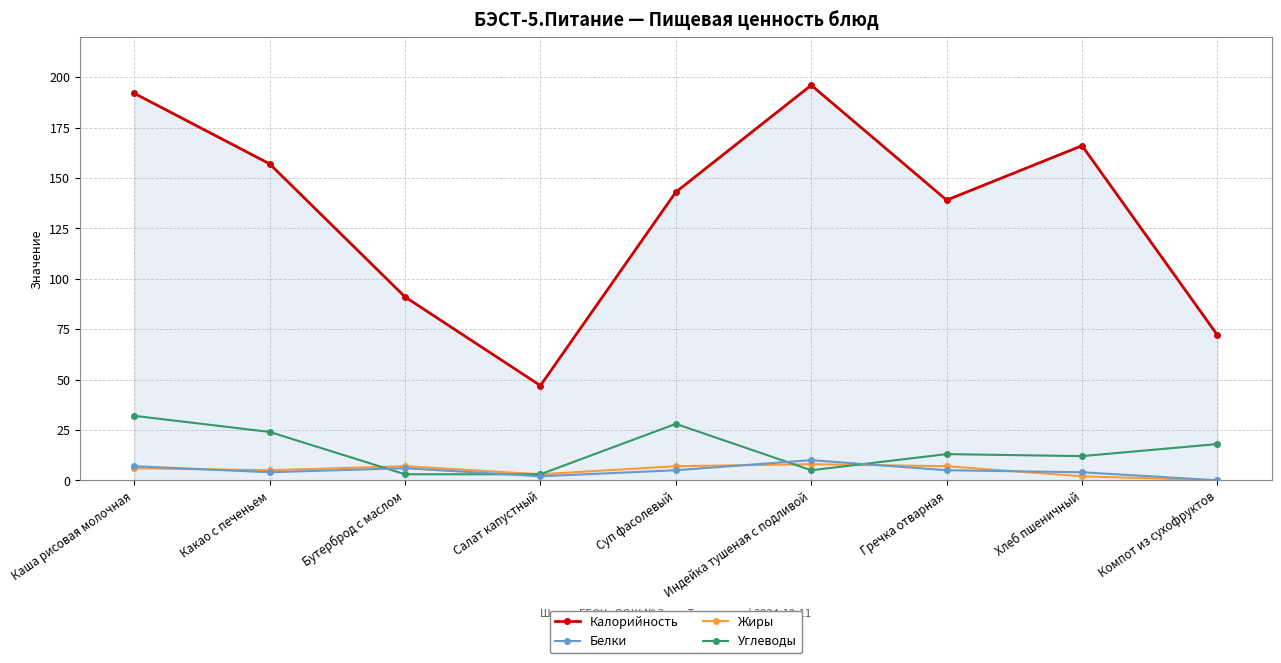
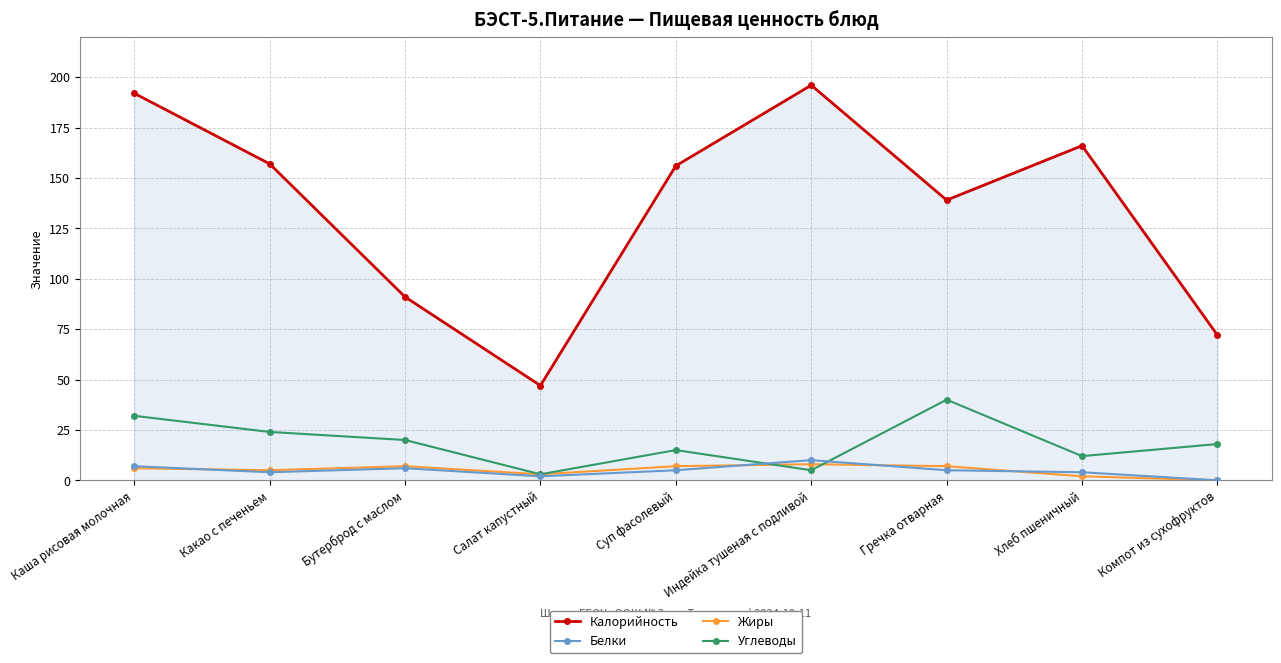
  {
    "Калорийность": {
      "Каша рисовая молочная": 192,
      "Какао с печеньем": 157,
      "Бутерброд с маслом": 91,
      "Салат капустный": 47,
-     "Суп фасолевый": 143,
+     "Суп фасолевый": 156,
      "Индейка тушеная с подливой": 196,
      "Гречка отварная": 139,
      "Хлеб пшеничный": 166,
      "Компот из сухофруктов": 72
    },
    "Белки": {
      "Суп фасолевый": 5,
      "Индейка тушеная с подливой": 10,
      "Гречка отварная": 5,
      "Хлеб пшеничный": 4
    },
    "Жиры": {
      "Суп фасолевый": 7,
      "Индейка тушеная с подливой": 8,
      "Гречка отварная": 7,
      "Хлеб пшеничный": 2
    },
    "Углеводы": {
      "Каша рисовая молочная": 32,
      "Какао с печеньем": 24,
-     "Бутерброд с маслом": 3,
-     "Суп фасолевый": 28,
+     "Бутерброд с маслом": 20,
+     "Суп фасолевый": 15,
      "Индейка тушеная с подливой": 5,
-     "Гречка отварная": 13,
+     "Гречка отварная": 40,
      "Хлеб пшеничный": 12,
      "Компот из сухофруктов": 18
    }
  }
